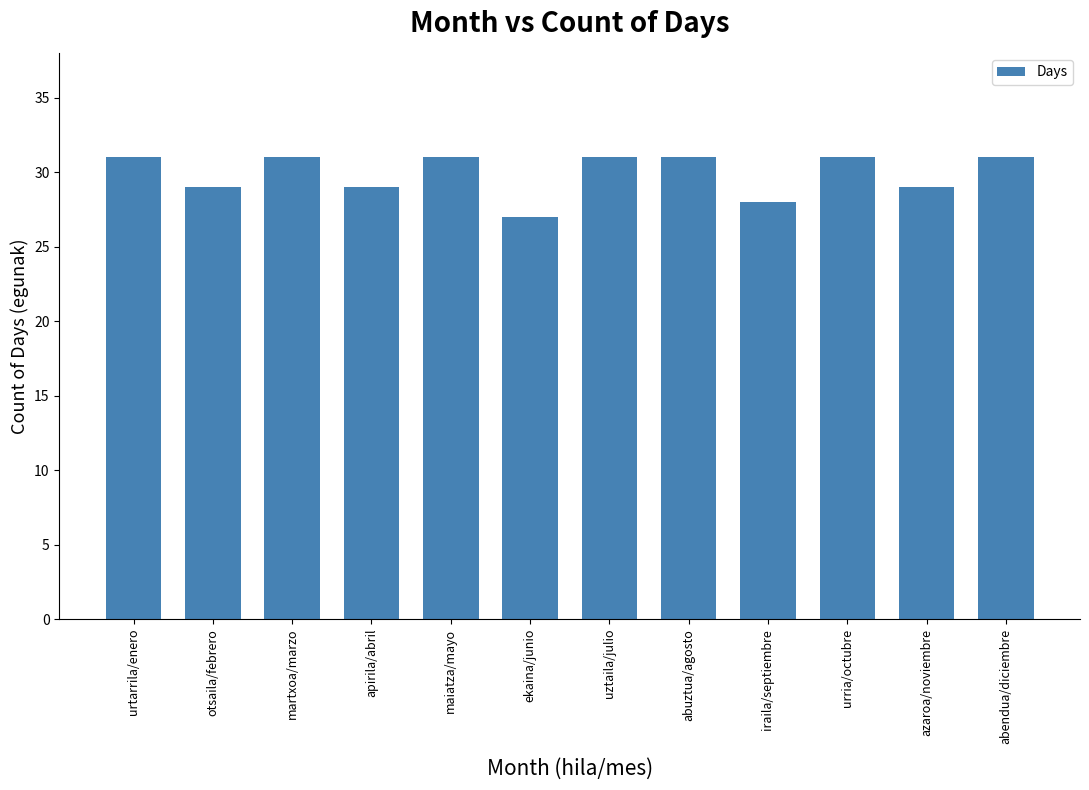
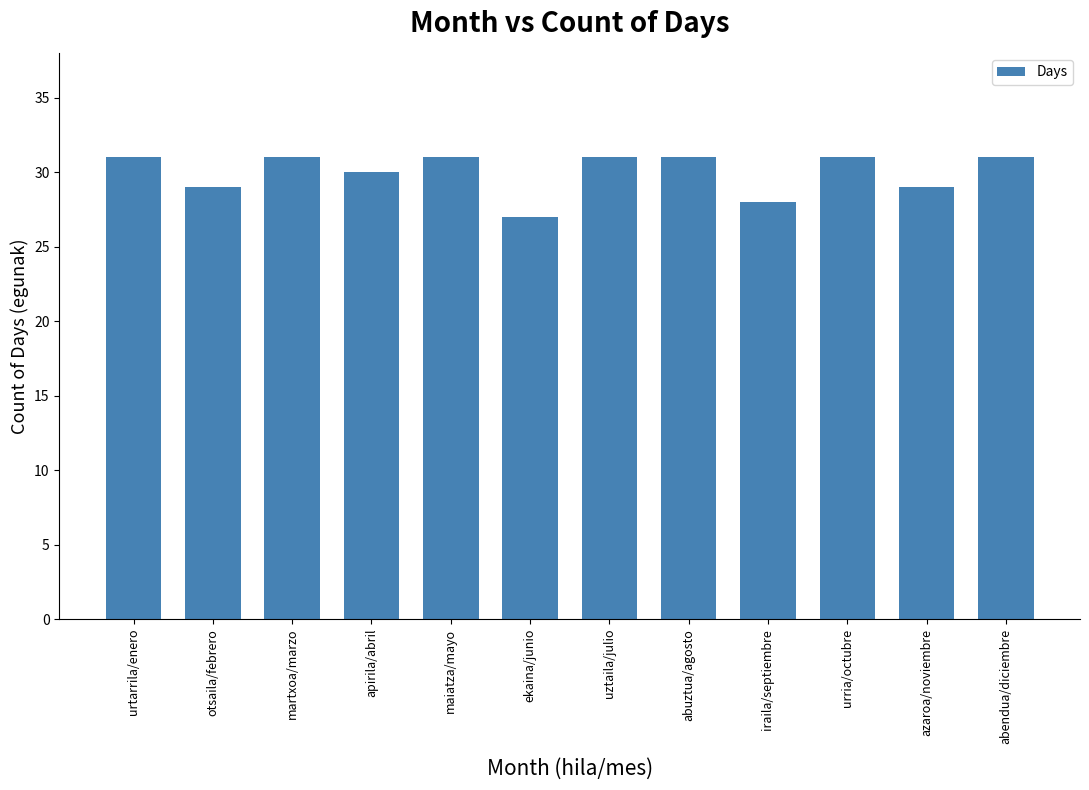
  {
    "urtarrila/enero": 31,
    "otsaila/febrero": 29,
    "martxoa/marzo": 31,
-   "apirila/abril": 29,
+   "apirila/abril": 30,
    "maiatza/mayo": 31,
    "ekaina/junio": 27,
    "uztaila/julio": 31,
    "abuztua/agosto": 31,
    "iraila/septiembre": 28,
    "urria/octubre": 31,
    "azaroa/noviembre": 29,
    "abendua/diciembre": 31
  }
